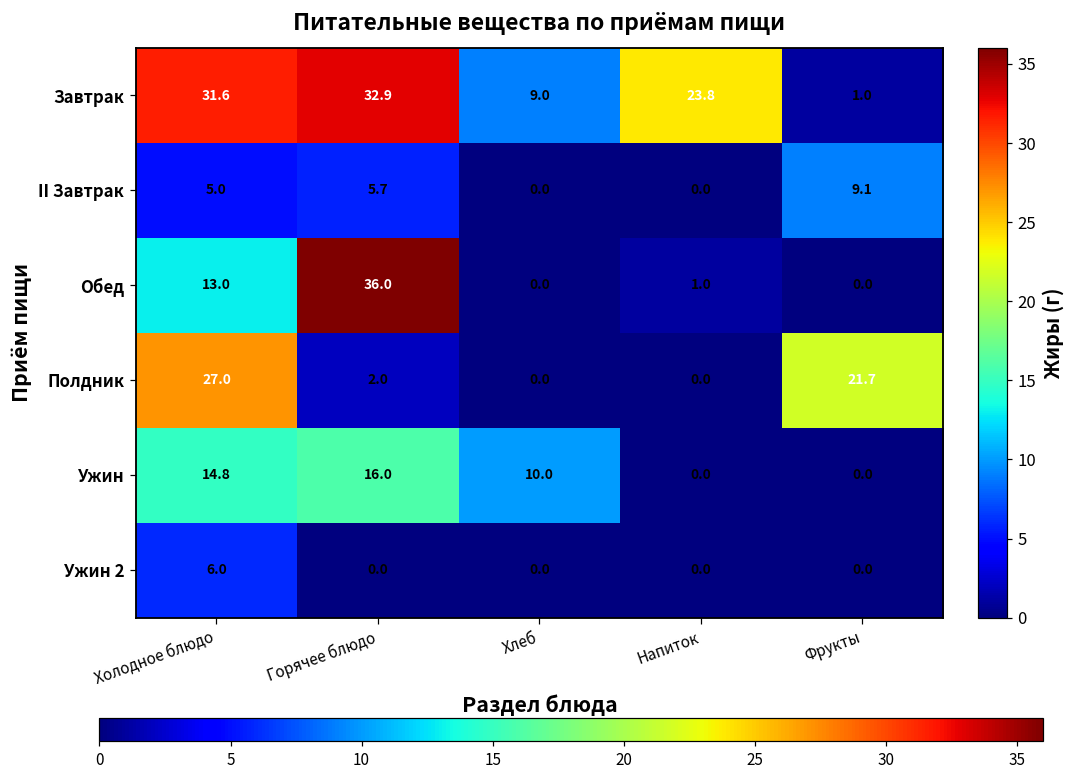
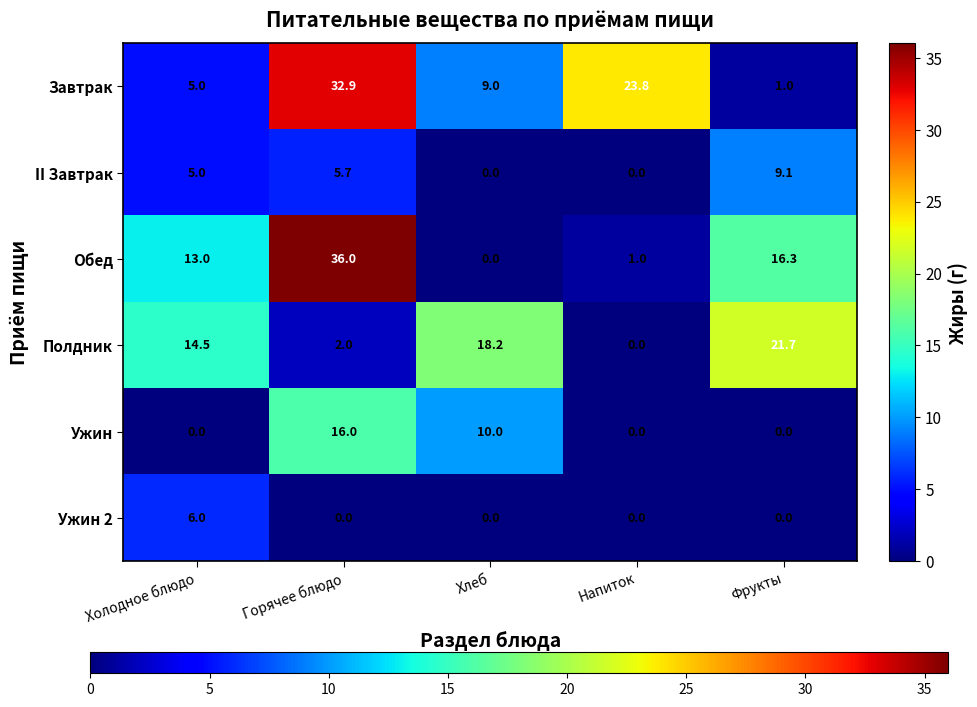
  {
    "Завтрак": {
-     "Холодное блюдо": 31.6,
+     "Холодное блюдо": 5.0,
      "Горячее блюдо": 32.9,
      "Хлеб": 9.0,
      "Напиток": 23.8,
      "Фрукты": 1.0
    },
    "II Завтрак": {
      "Холодное блюдо": 5.0,
      "Горячее блюдо": 5.7,
      "Хлеб": 0.0,
      "Напиток": 0.0,
      "Фрукты": 9.1
    },
    "Обед": {
      "Холодное блюдо": 13.0,
      "Горячее блюдо": 36.0,
      "Хлеб": 0.0,
      "Напиток": 1.0,
-     "Фрукты": 0.0
+     "Фрукты": 16.3
    },
    "Полдник": {
-     "Холодное блюдо": 27.0,
+     "Холодное блюдо": 14.5,
      "Горячее блюдо": 2.0,
-     "Хлеб": 0.0,
+     "Хлеб": 18.2,
      "Напиток": 0.0,
      "Фрукты": 21.7
    },
    "Ужин": {
-     "Холодное блюдо": 14.8,
+     "Холодное блюдо": 0.0,
      "Горячее блюдо": 16.0,
      "Хлеб": 10.0,
      "Напиток": 0.0,
      "Фрукты": 0.0
    },
    "Ужин 2": {
      "Холодное блюдо": 6.0,
      "Горячее блюдо": 0.0,
      "Хлеб": 0.0,
      "Напиток": 0.0,
      "Фрукты": 0.0
    }
  }
